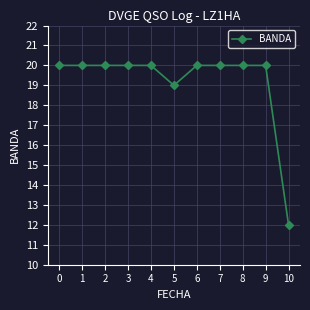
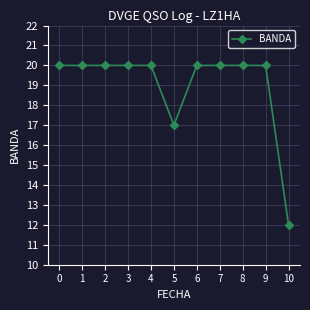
  {
    "0": 20,
    "1": 20,
    "2": 20,
    "3": 20,
    "4": 20,
-   "5": 19,
+   "5": 17,
    "6": 20,
    "7": 20,
    "8": 20,
    "9": 20,
    "10": 12
  }
